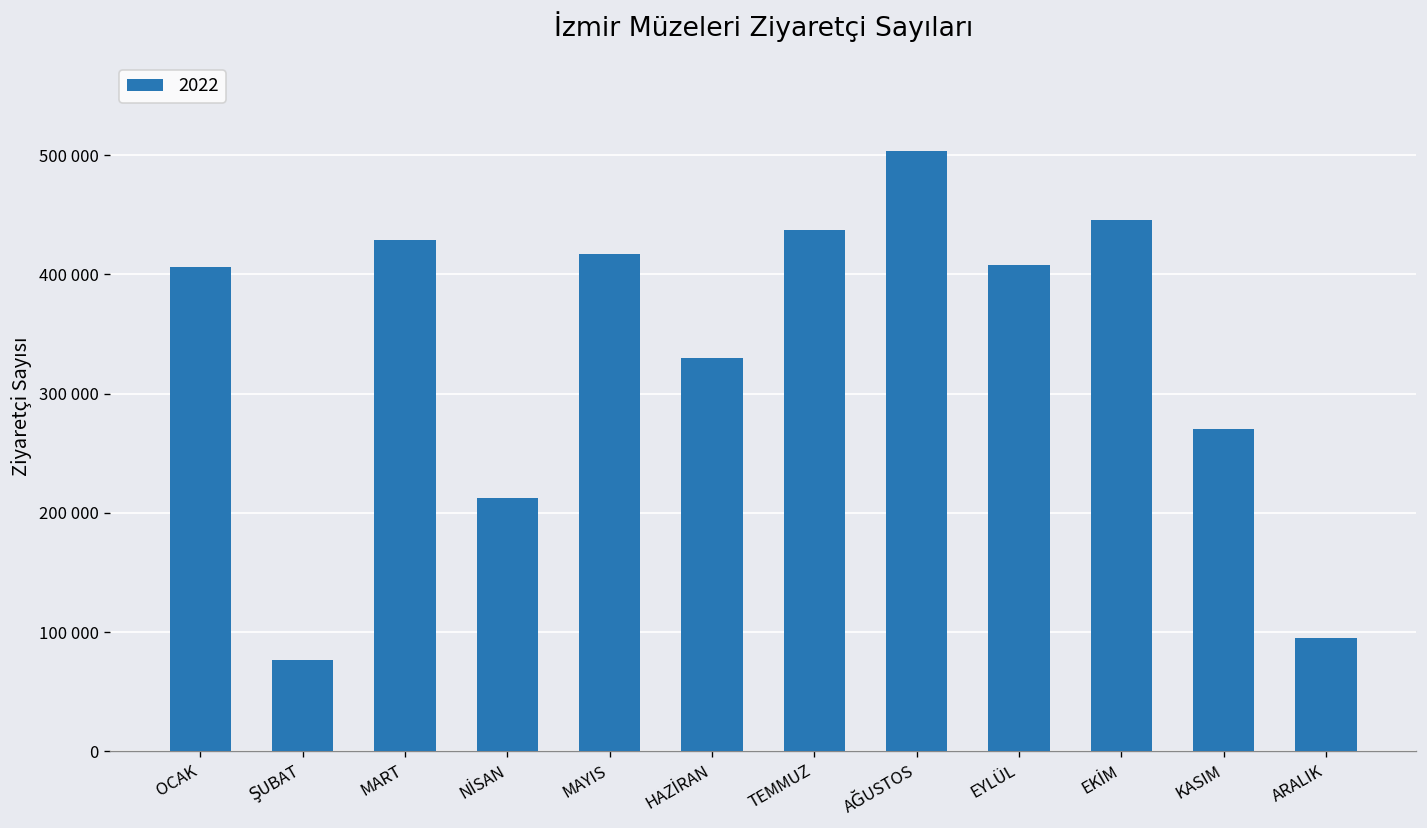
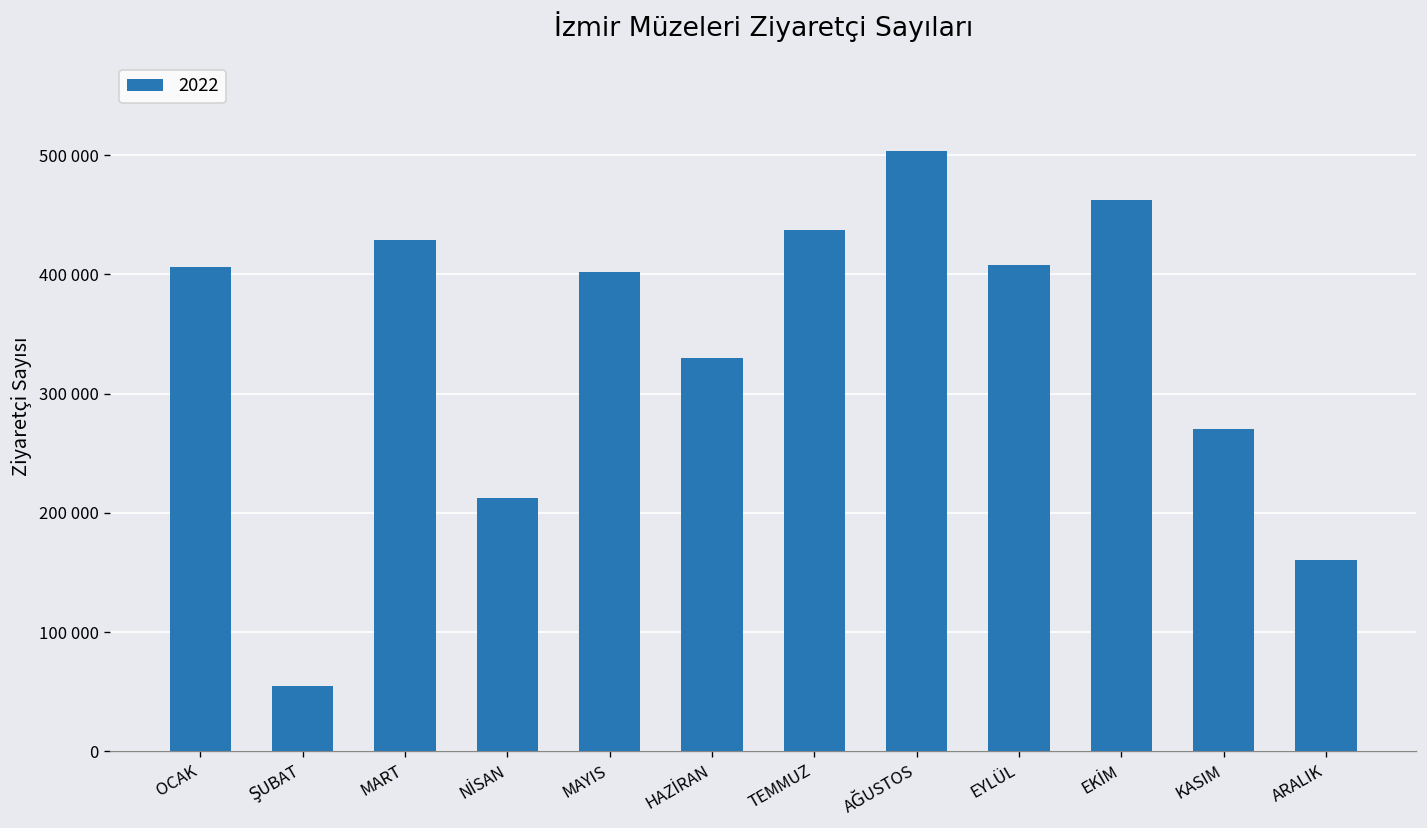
  {
    "OCAK": 410000,
-   "ŞUBAT": 80000,
+   "ŞUBAT": 50000,
    "MART": 430000,
    "NİSAN": 210000,
-   "MAYIS": 420000,
+   "MAYIS": 400000,
    "HAZİRAN": 330000,
    "TEMMUZ": 440000,
    "AĞUSTOS": 500000,
    "EYLÜL": 410000,
-   "EKİM": 450000,
+   "EKİM": 460000,
    "KASIM": 270000,
-   "ARALIK": 100000
+   "ARALIK": 160000
  }
